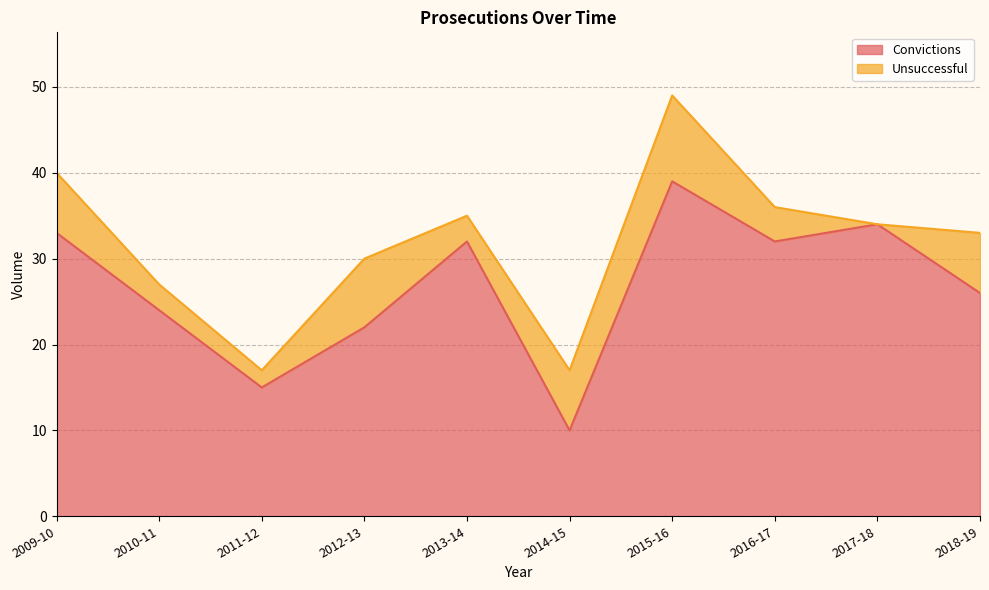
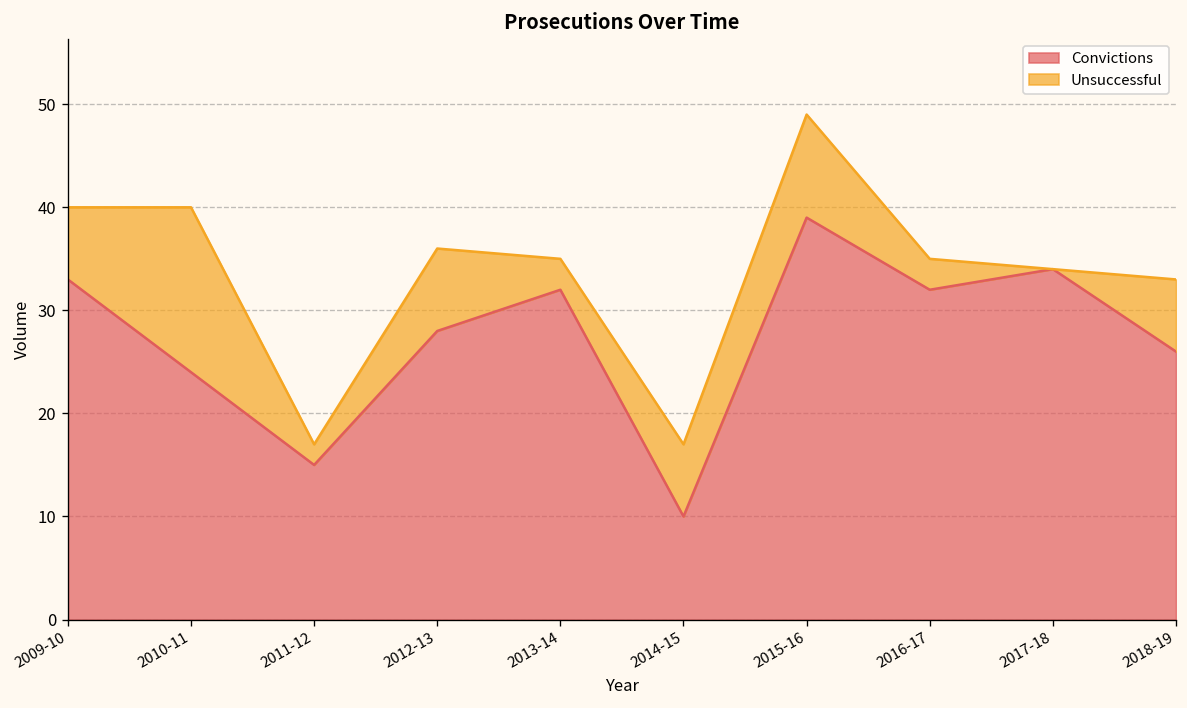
  {
    "Convictions": {
      "2009-10": 33,
      "2010-11": 24,
      "2011-12": 15,
-     "2012-13": 22,
+     "2012-13": 28,
      "2013-14": 32,
      "2014-15": 10,
      "2015-16": 39,
      "2016-17": 32,
      "2018-19": 26
    },
    "Unsuccessful": {
      "2009-10": 7,
-     "2010-11": 3,
+     "2010-11": 16,
      "2011-12": 2,
      "2012-13": 8,
      "2013-14": 3,
      "2014-15": 7,
      "2015-16": 10,
-     "2016-17": 4,
+     "2016-17": 3,
      "2018-19": 7
    }
  }
